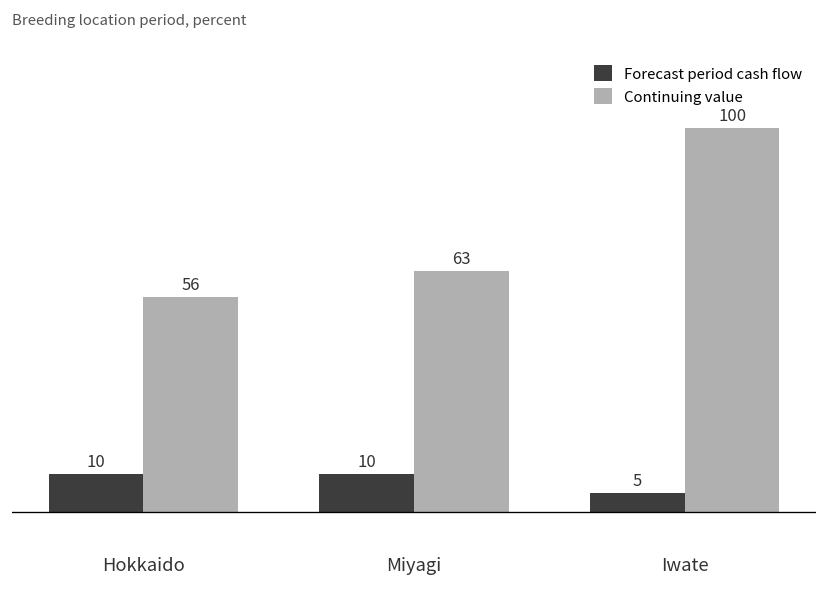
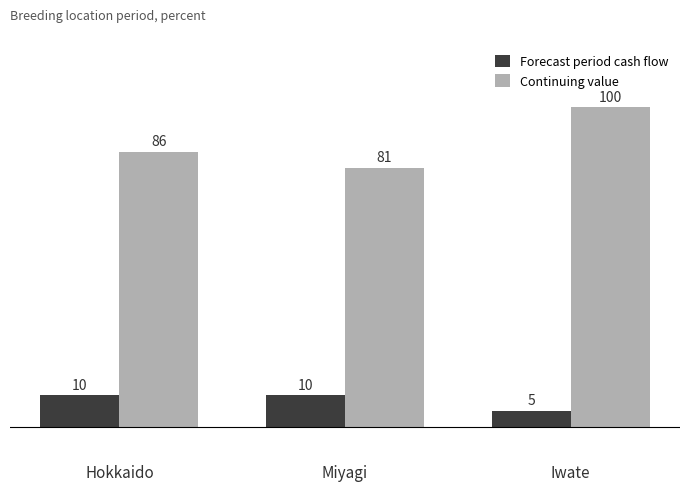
  {
    "Forecast period cash flow": {
      "Hokkaido": 10,
      "Miyagi": 10,
      "Iwate": 5
    },
    "Continuing value": {
-     "Hokkaido": 56,
-     "Miyagi": 63,
+     "Hokkaido": 86,
+     "Miyagi": 81,
      "Iwate": 100
    }
  }
